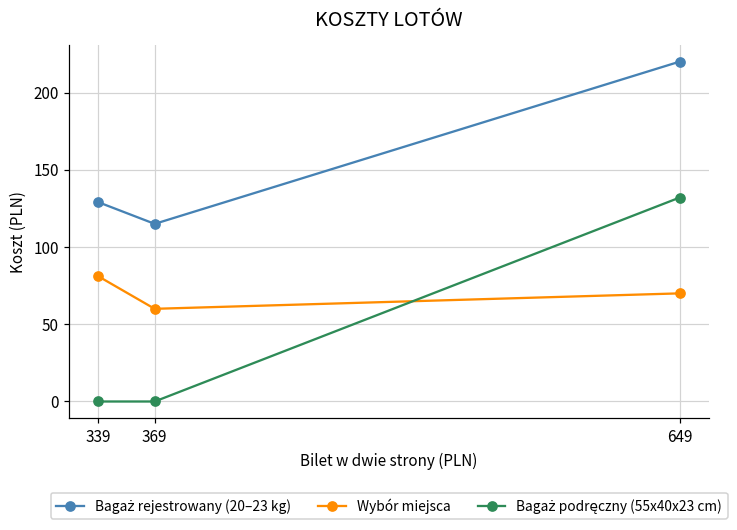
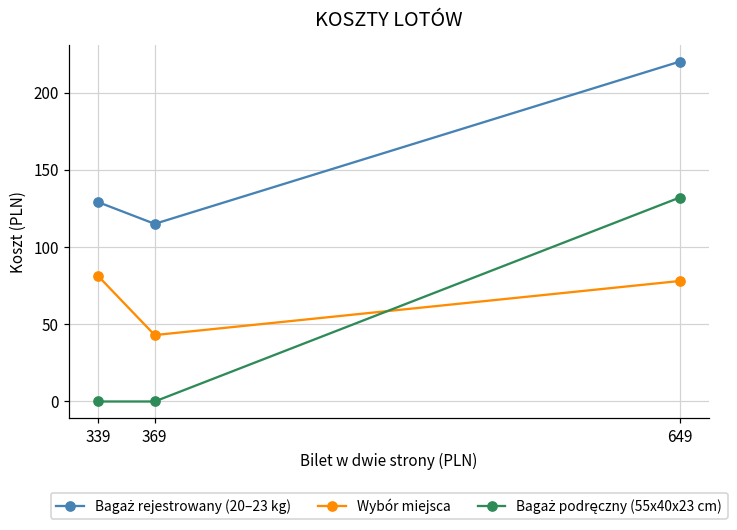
  {
    "Bagaż rejestrowany (20–23 kg)": {
      "339": 129,
      "369": 115,
      "649": 220
    },
    "Wybór miejsca": {
      "339": 81,
-     "369": 60,
-     "649": 70
+     "369": 43,
+     "649": 78
    },
    "Bagaż podręczny (55x40x23 cm)": {
      "339": 0,
      "369": 0,
      "649": 132
    }
  }
